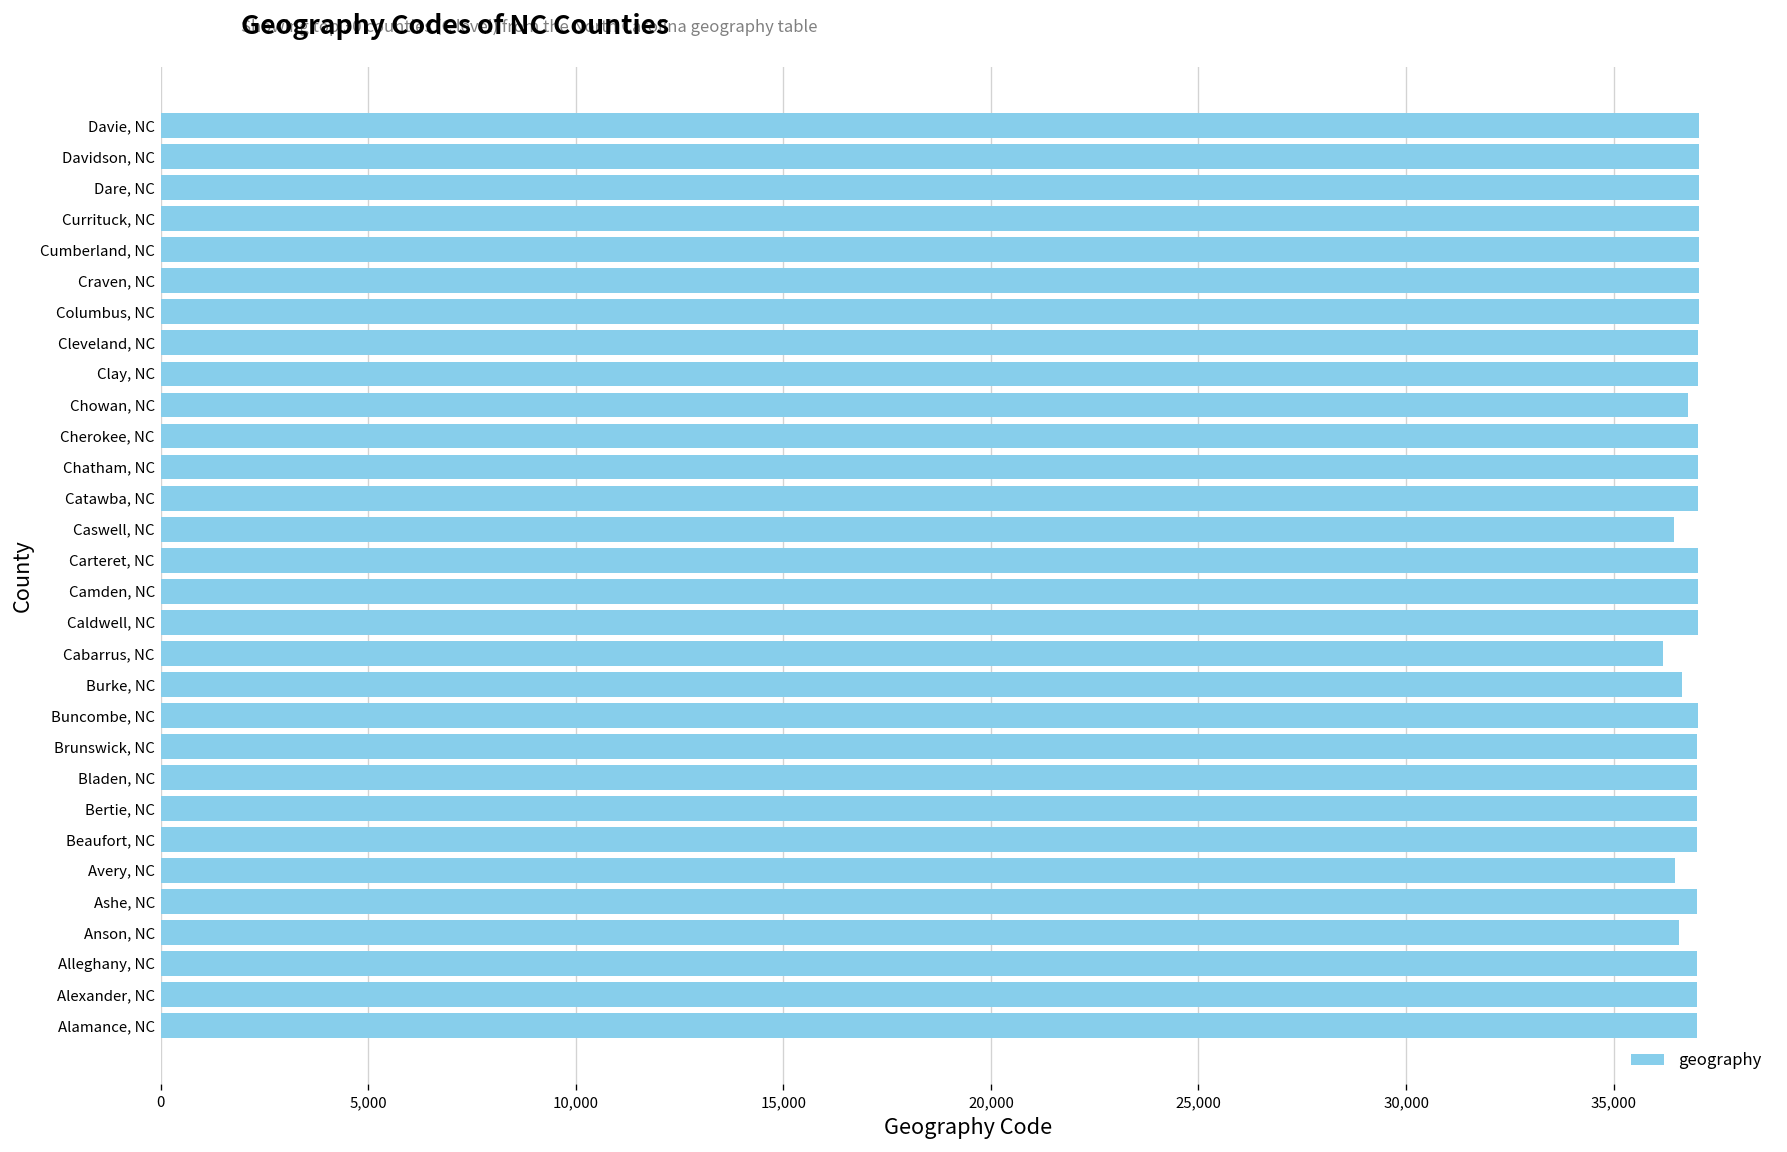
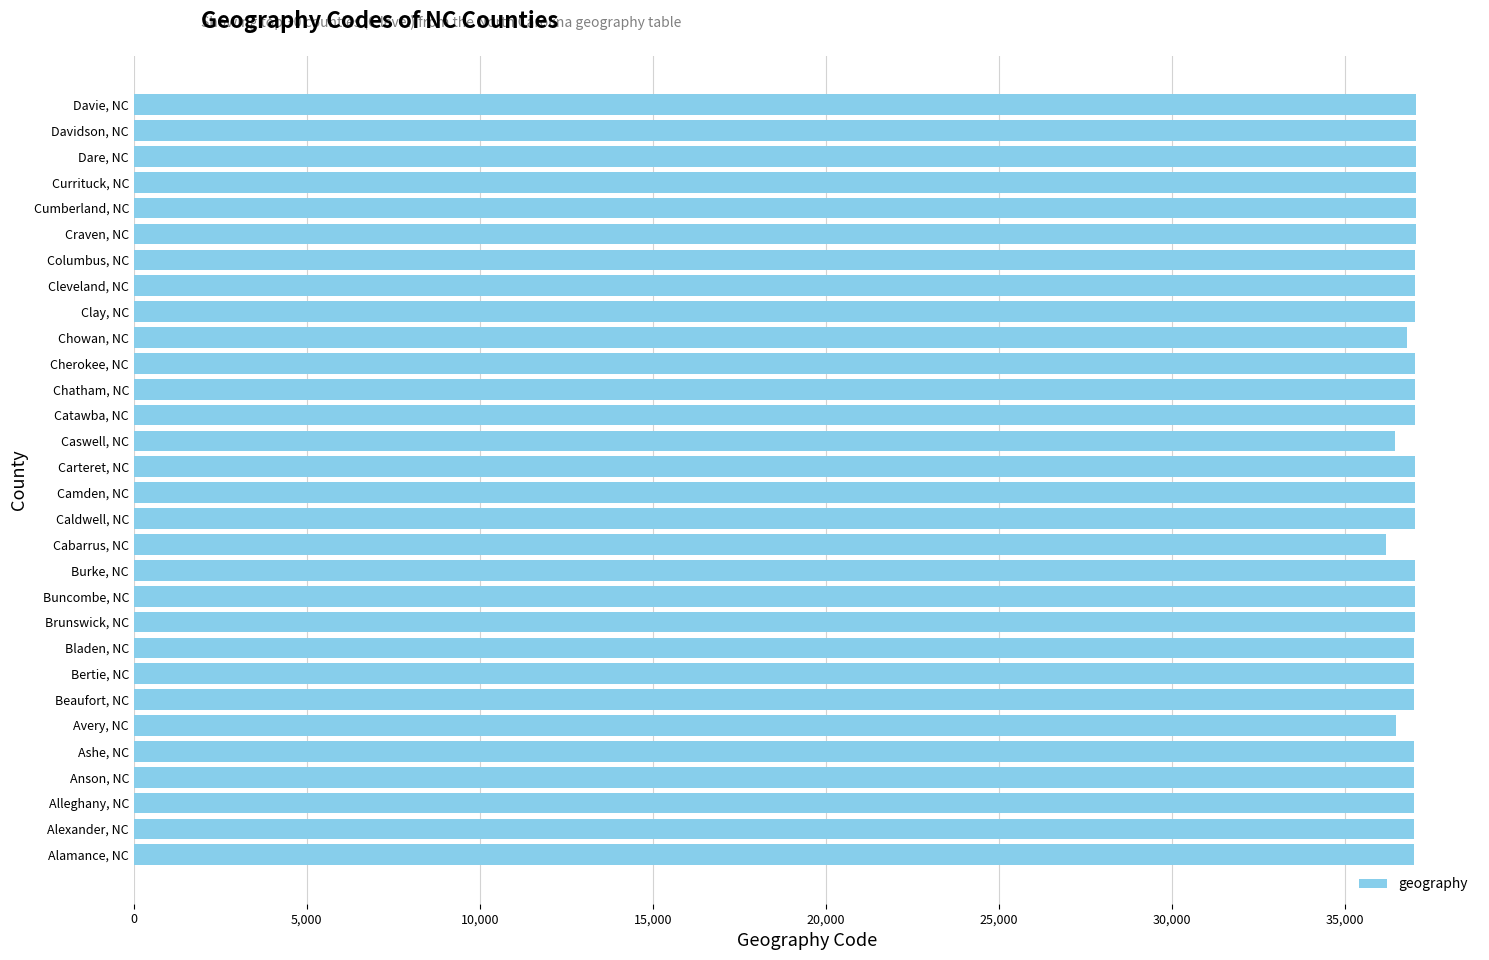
  {
    "Davie, NC": "37,100",
    "Davidson, NC": "37,100",
    "Dare, NC": "37,100",
    "Currituck, NC": "37,100",
    "Cumberland, NC": "37,100",
    "Craven, NC": "37,000",
    "Columbus, NC": "37,000",
    "Cleveland, NC": "37,000",
    "Clay, NC": "37,000",
    "Chowan, NC": "36,800",
    "Cherokee, NC": "37,000",
    "Chatham, NC": "37,000",
    "Catawba, NC": "37,000",
    "Caswell, NC": "36,500",
    "Carteret, NC": "37,000",
    "Camden, NC": "37,000",
    "Caldwell, NC": "37,000",
    "Cabarrus, NC": "36,200",
-   "Burke, NC": "36,600",
+   "Burke, NC": "37,000",
    "Buncombe, NC": "37,000",
    "Brunswick, NC": "37,000",
    "Bladen, NC": "37,000",
    "Bertie, NC": "37,000",
    "Beaufort, NC": "37,000",
    "Avery, NC": "36,500",
    "Ashe, NC": "37,000",
-   "Anson, NC": "36,600",
+   "Anson, NC": "37,000",
    "Alleghany, NC": "37,000",
    "Alexander, NC": "37,000",
    "Alamance, NC": "37,000"
  }
